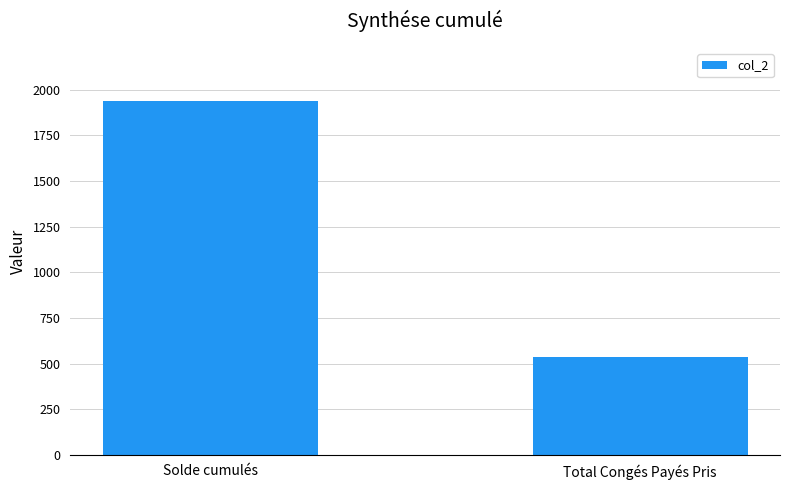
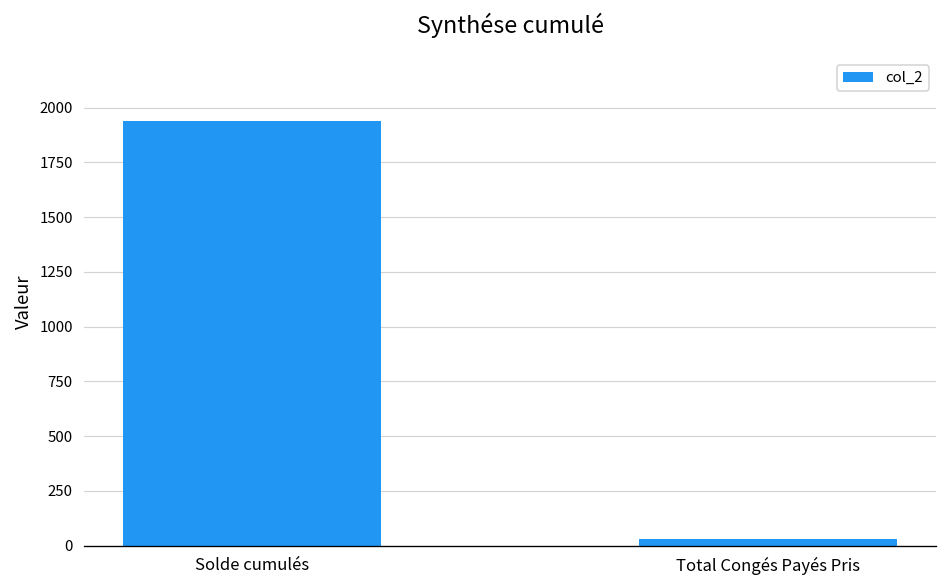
  {
    "Solde cumulés": 1940,
-   "Total Congés Payés Pris": 540
+   "Total Congés Payés Pris": 30
  }
